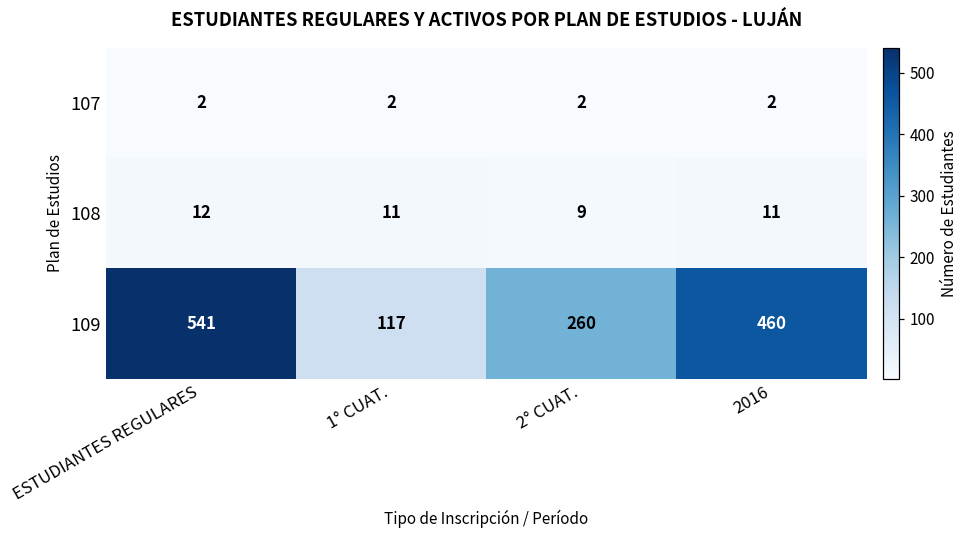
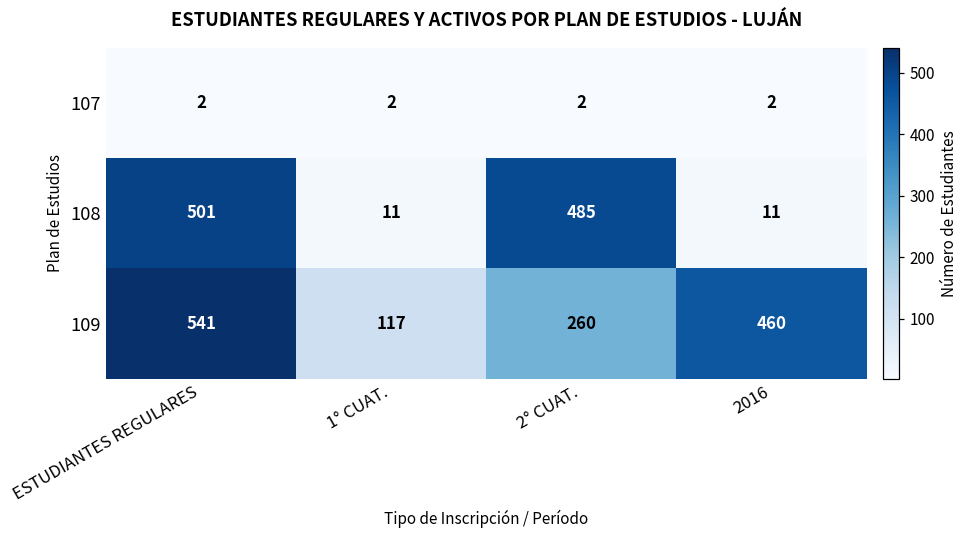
  {
    "107": {
      "ESTUDIANTES REGULARES": 2,
      "1° CUAT.": 2,
      "2° CUAT.": 2,
      "2016": 2
    },
    "108": {
-     "ESTUDIANTES REGULARES": 12,
+     "ESTUDIANTES REGULARES": 501,
      "1° CUAT.": 11,
-     "2° CUAT.": 9,
+     "2° CUAT.": 485,
      "2016": 11
    },
    "109": {
      "ESTUDIANTES REGULARES": 541,
      "1° CUAT.": 117,
      "2° CUAT.": 260,
      "2016": 460
    }
  }
